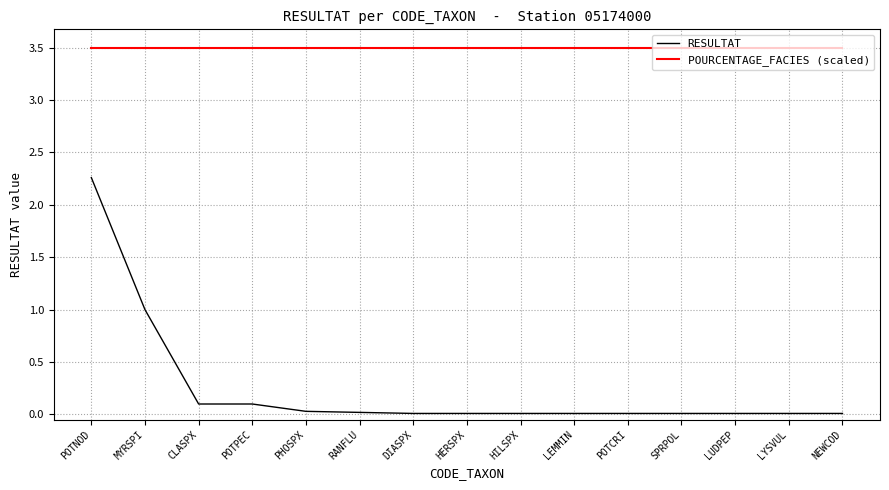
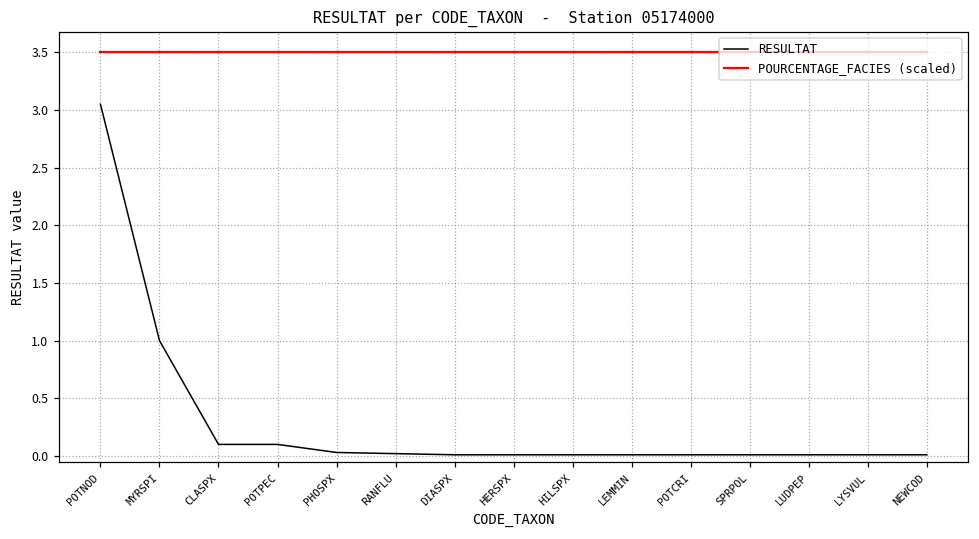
  {
    "RESULTAT": {
-     "POTNOD": 2.26,
+     "POTNOD": 3.05,
      "MYRSPI": 1.00,
      "CLASPX": 0.10,
      "POTPEC": 0.10,
      "PHOSPX": 0.03,
      "RANFLU": 0.02,
      "DIASPX": 0.01,
      "HERSPX": 0.01,
      "HILSPX": 0.01,
      "LEMMIN": 0.01,
      "POTCRI": 0.01,
      "SPRPOL": 0.01,
      "LUDPEP": 0.01,
      "LYSVUL": 0.01,
      "NEWCOD": 0.01
    },
    "POURCENTAGE_FACIES (scaled)": {
      "POTNOD": 3.50,
      "MYRSPI": 3.50,
      "CLASPX": 3.50,
      "POTPEC": 3.50,
      "PHOSPX": 3.50,
      "RANFLU": 3.50,
      "DIASPX": 3.50,
      "HERSPX": 3.50,
      "HILSPX": 3.50,
      "LEMMIN": 3.50,
      "POTCRI": 3.50
    }
  }
